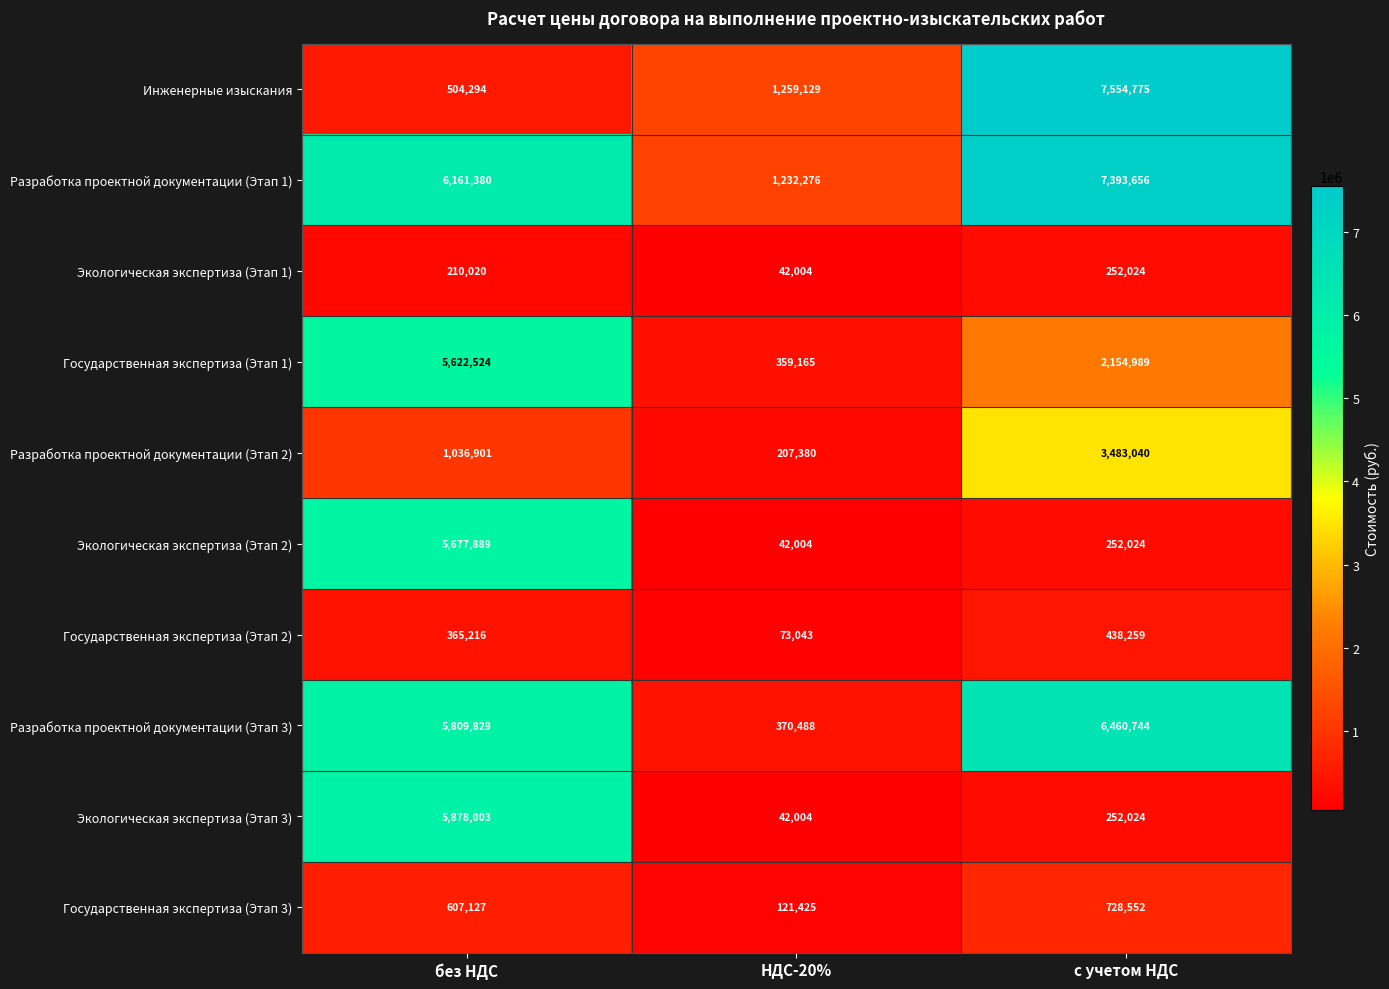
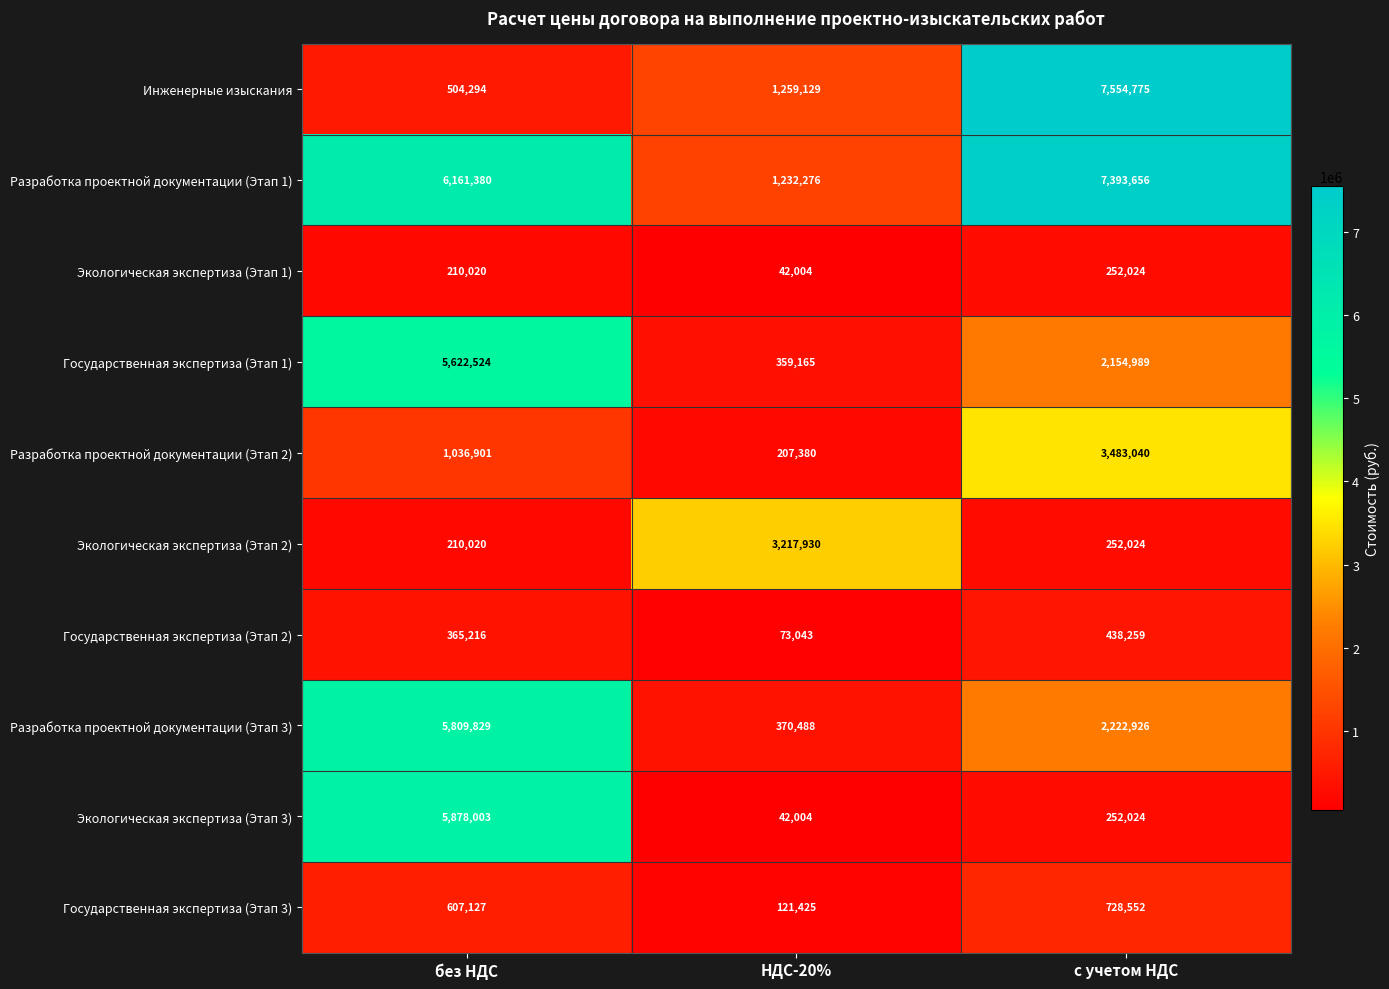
  {
    "Инженерные изыскания": {
      "без НДС": "504,294",
      "НДС-20%": "1,259,129",
      "с учетом НДС": "7,554,775"
    },
    "Разработка проектной документации (Этап 1)": {
      "без НДС": "6,161,380",
      "НДС-20%": "1,232,276",
      "с учетом НДС": "7,393,656"
    },
    "Экологическая экспертиза (Этап 1)": {
      "без НДС": "210,020",
      "НДС-20%": "42,004",
      "с учетом НДС": "252,024"
    },
    "Государственная экспертиза (Этап 1)": {
      "без НДС": "5,622,524",
      "НДС-20%": "359,165",
      "с учетом НДС": "2,154,989"
    },
    "Разработка проектной документации (Этап 2)": {
      "без НДС": "1,036,901",
      "НДС-20%": "207,380",
      "с учетом НДС": "3,483,040"
    },
    "Экологическая экспертиза (Этап 2)": {
-     "без НДС": "5,677,889",
-     "НДС-20%": "42,004",
+     "без НДС": "210,020",
+     "НДС-20%": "3,217,930",
      "с учетом НДС": "252,024"
    },
    "Государственная экспертиза (Этап 2)": {
      "без НДС": "365,216",
      "НДС-20%": "73,043",
      "с учетом НДС": "438,259"
    },
    "Разработка проектной документации (Этап 3)": {
      "без НДС": "5,809,829",
      "НДС-20%": "370,488",
-     "с учетом НДС": "6,460,744"
+     "с учетом НДС": "2,222,926"
    },
    "Экологическая экспертиза (Этап 3)": {
      "без НДС": "5,878,003",
      "НДС-20%": "42,004",
      "с учетом НДС": "252,024"
    },
    "Государственная экспертиза (Этап 3)": {
      "без НДС": "607,127",
      "НДС-20%": "121,425",
      "с учетом НДС": "728,552"
    }
  }
